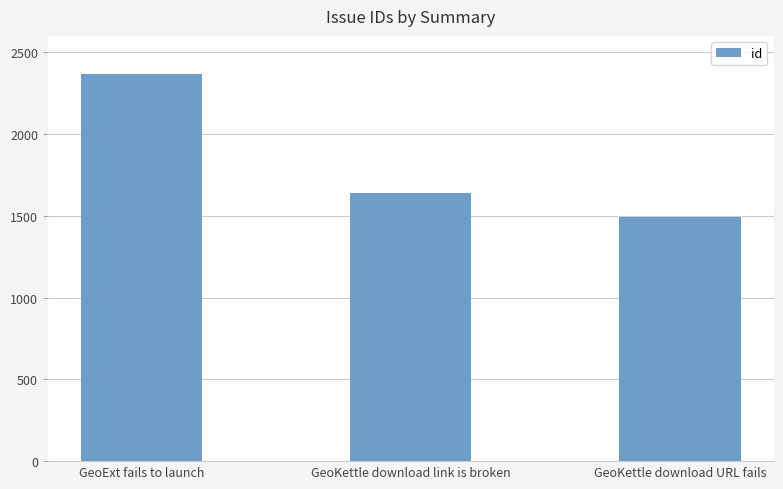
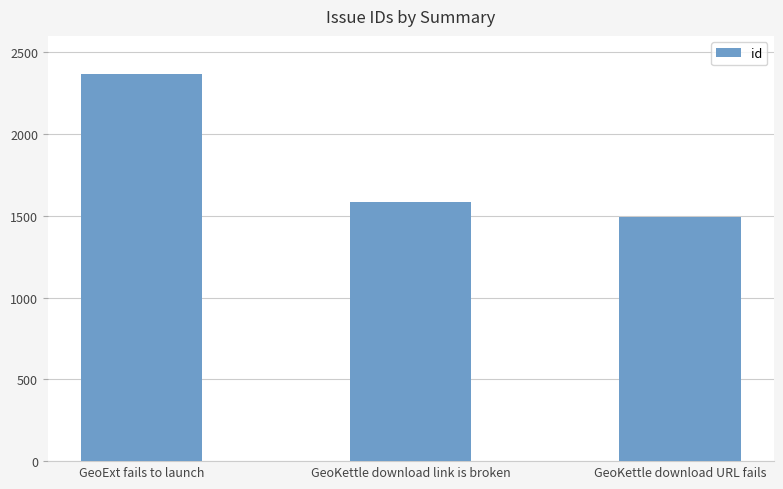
  {
    "GeoExt fails to launch": 2370,
-   "GeoKettle download link is broken": 1640,
+   "GeoKettle download link is broken": 1580,
    "GeoKettle download URL fails": 1490
  }
